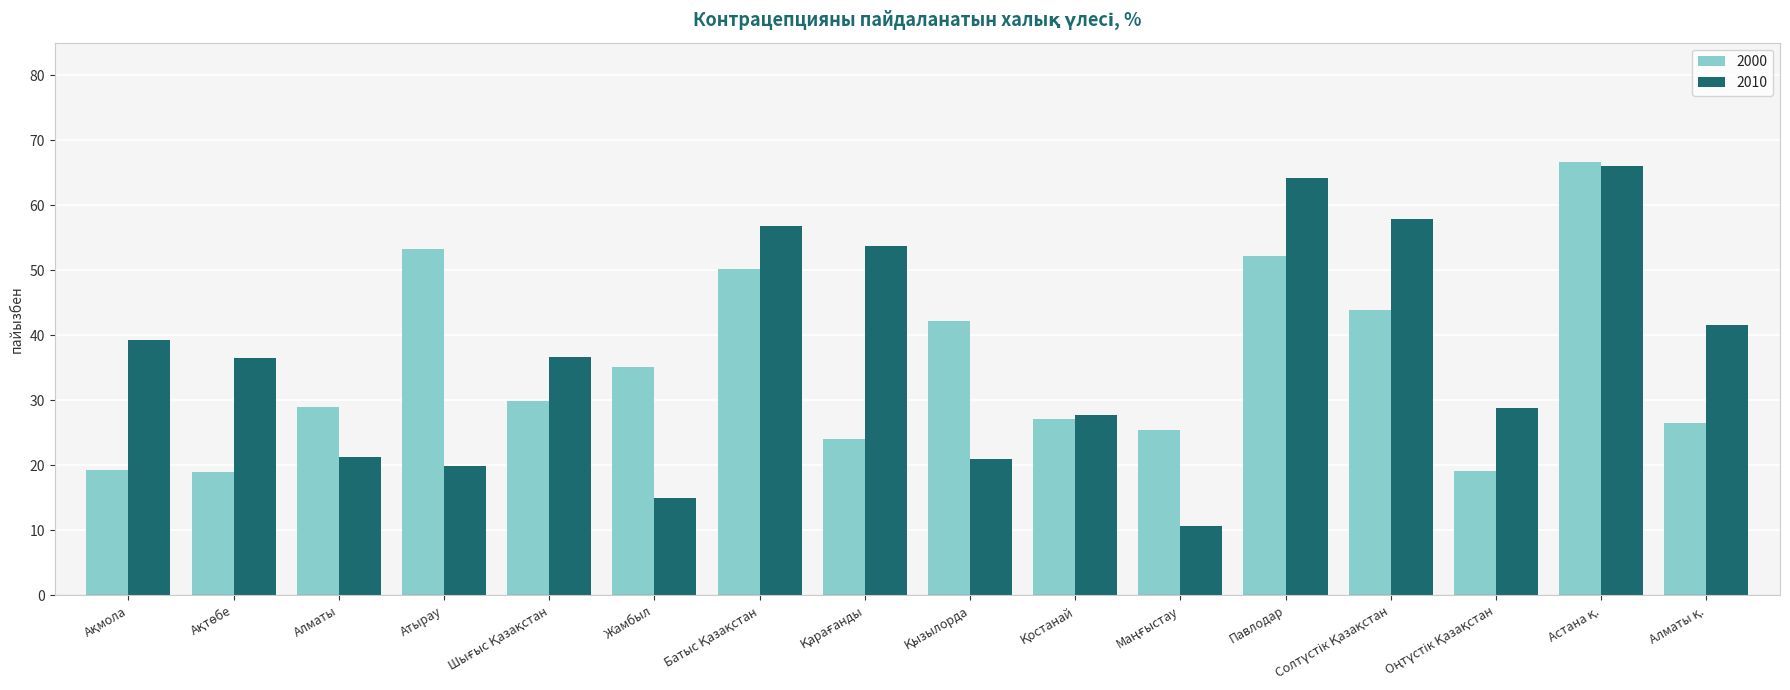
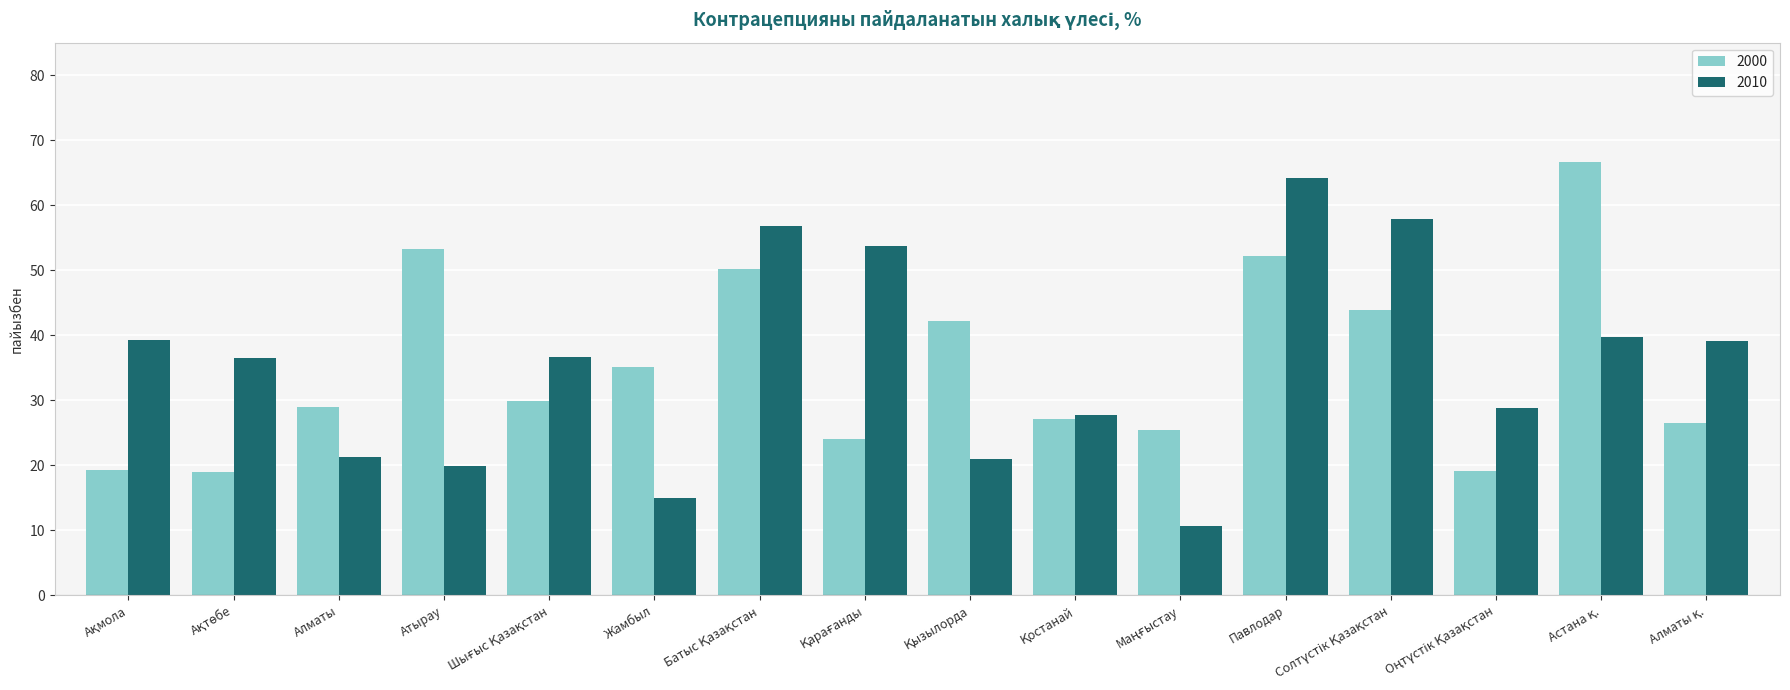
  {
    "2000": {
      "Ақмола": 19,
      "Ақтөбе": 19,
      "Алматы": 29,
      "Атырау": 53,
      "Шығыс Қазақстан": 30,
      "Жамбыл": 35,
      "Батыс Қазақстан": 50,
      "Қарағанды": 24,
      "Қызылорда": 42,
      "Қостанай": 27,
      "Маңғыстау": 25,
      "Павлодар": 52,
      "Солтүстік Қазақстан": 44,
      "Оңтүстік Қазақстан": 19,
      "Астана қ.": 67,
      "Алматы қ.": 27
    },
    "2010": {
      "Ақмола": 39,
      "Ақтөбе": 37,
      "Алматы": 21,
      "Атырау": 20,
      "Шығыс Қазақстан": 37,
      "Жамбыл": 15,
      "Батыс Қазақстан": 57,
      "Қарағанды": 54,
      "Қызылорда": 21,
      "Қостанай": 28,
      "Маңғыстау": 11,
      "Павлодар": 64,
      "Солтүстік Қазақстан": 58,
      "Оңтүстік Қазақстан": 29,
-     "Астана қ.": 66,
-     "Алматы қ.": 42
+     "Астана қ.": 40,
+     "Алматы қ.": 39
    }
  }
